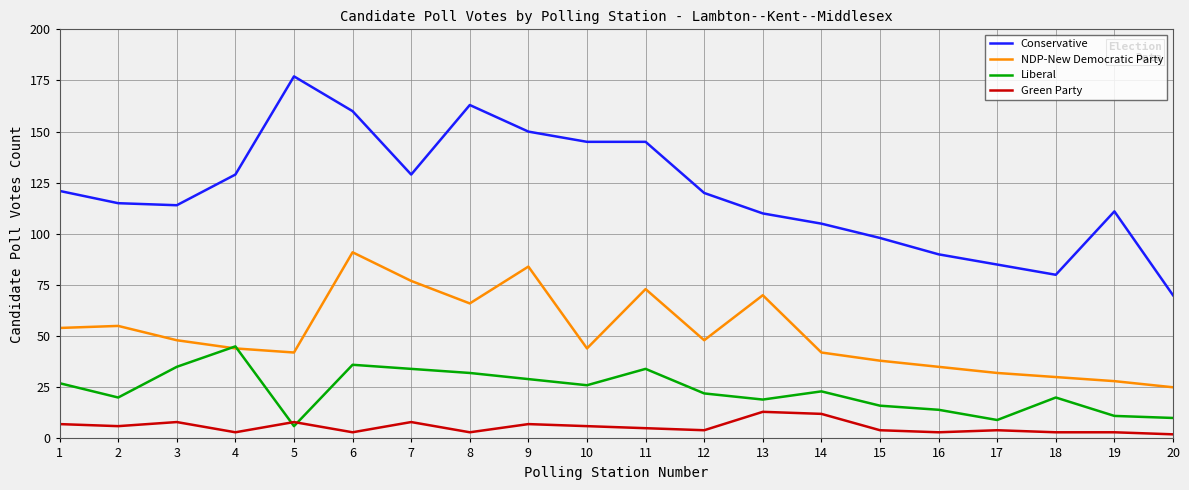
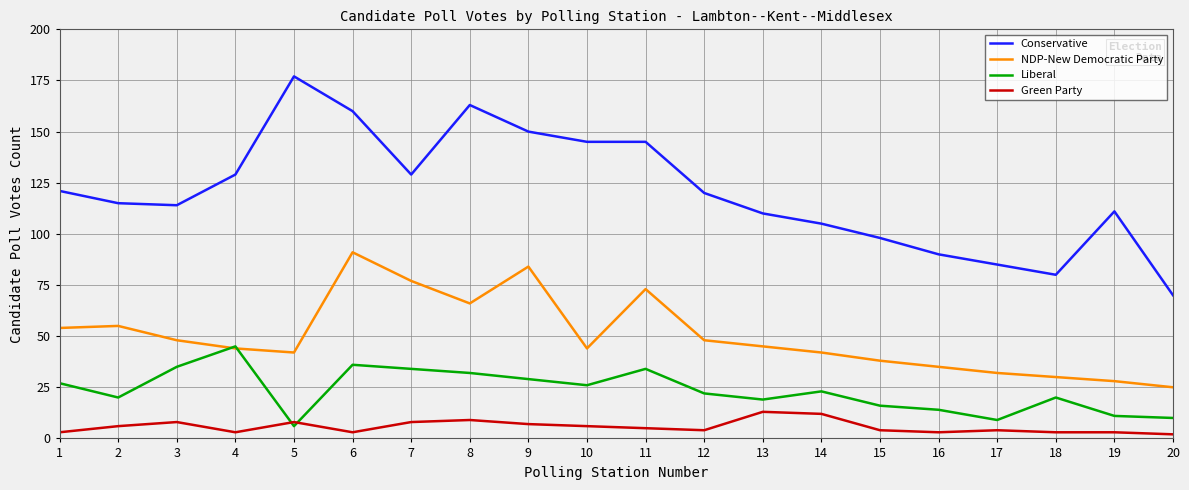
  {
    "Conservative": {
      "1": 121,
      "2": 115,
      "3": 114,
      "4": 129,
      "5": 177,
      "6": 160,
      "7": 129,
      "8": 163,
      "9": 150,
      "10": 145,
      "11": 145,
      "12": 120,
      "13": 110,
      "14": 105,
      "15": 98,
      "16": 90,
      "17": 85,
      "18": 80,
      "19": 111,
      "20": 70
    },
    "NDP-New Democratic Party": {
      "1": 54,
      "2": 55,
      "3": 48,
      "5": 42,
      "6": 91,
      "7": 77,
      "8": 66,
      "9": 84,
      "10": 44,
      "11": 73,
      "12": 48,
-     "13": 70,
+     "13": 45,
      "14": 42,
      "15": 38,
      "16": 35,
      "17": 32,
      "18": 30,
      "19": 28,
      "20": 25
    },
    "Liberal": {
      "1": 27,
      "2": 20,
      "3": 35,
      "5": 6,
      "6": 36,
      "7": 34,
      "8": 32,
      "9": 29,
      "10": 26,
      "11": 34,
      "12": 22,
      "13": 19,
      "14": 23,
      "15": 16,
      "16": 14,
      "17": 9,
      "18": 20,
      "19": 11,
      "20": 10
    },
    "Green Party": {
-     "1": 7,
+     "1": 3,
      "2": 6,
      "3": 8,
      "4": 3,
      "5": 8,
      "6": 3,
      "7": 8,
-     "8": 3,
+     "8": 9,
      "9": 7,
      "10": 6,
      "11": 5,
      "12": 4,
      "13": 13,
      "14": 12,
      "15": 4,
      "16": 3,
      "17": 4,
      "18": 3,
      "19": 3,
      "20": 2
    }
  }
